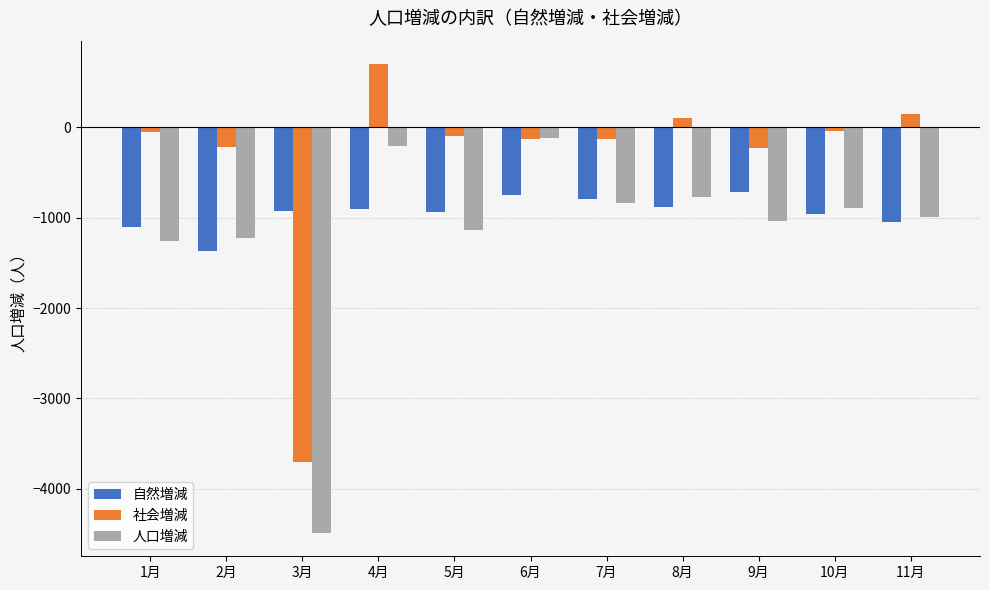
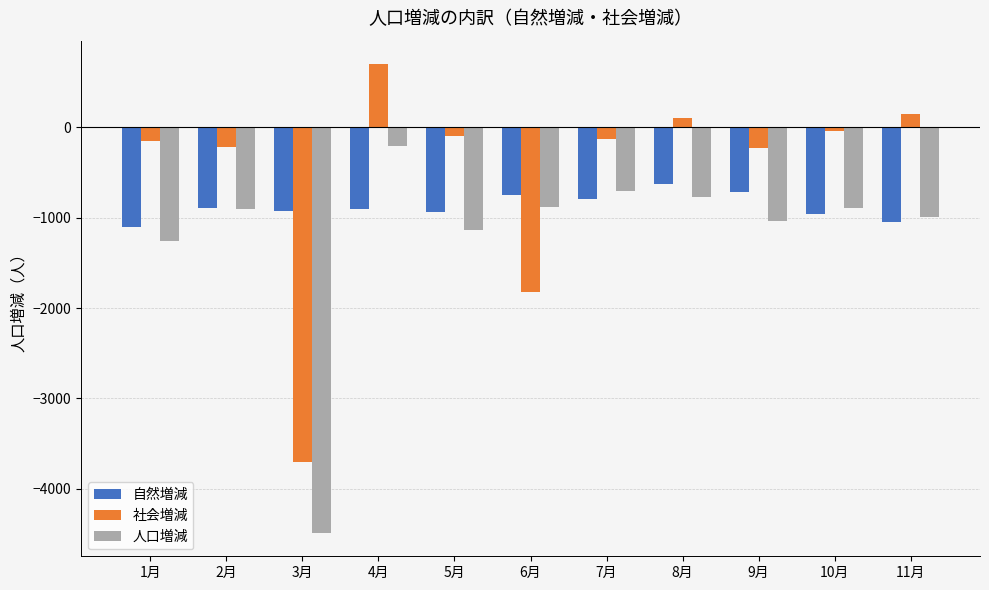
  {
    "自然増減": {
      "1月": -1100,
-     "2月": -1400,
+     "2月": -900,
      "3月": -900,
      "4月": -900,
      "5月": -900,
      "6月": -700,
      "7月": -800,
-     "8月": -900,
+     "8月": -600,
      "9月": -700,
      "10月": -1000,
      "11月": -1100
    },
    "社会増減": {
-     "1月": -100,
+     "1月": -200,
      "2月": -200,
      "3月": -3700,
      "4月": 700,
      "5月": -100,
-     "6月": -100,
+     "6月": -1800,
      "7月": -100,
      "8月": 100,
      "9月": -200,
      "10月": 0,
      "11月": 200
    },
    "人口増減": {
      "1月": -1300,
-     "2月": -1200,
+     "2月": -900,
      "3月": -4500,
      "4月": -200,
      "5月": -1100,
-     "6月": -100,
-     "7月": -800,
+     "6月": -900,
+     "7月": -700,
      "8月": -800,
      "9月": -1000,
      "10月": -900,
      "11月": -1000
    }
  }
